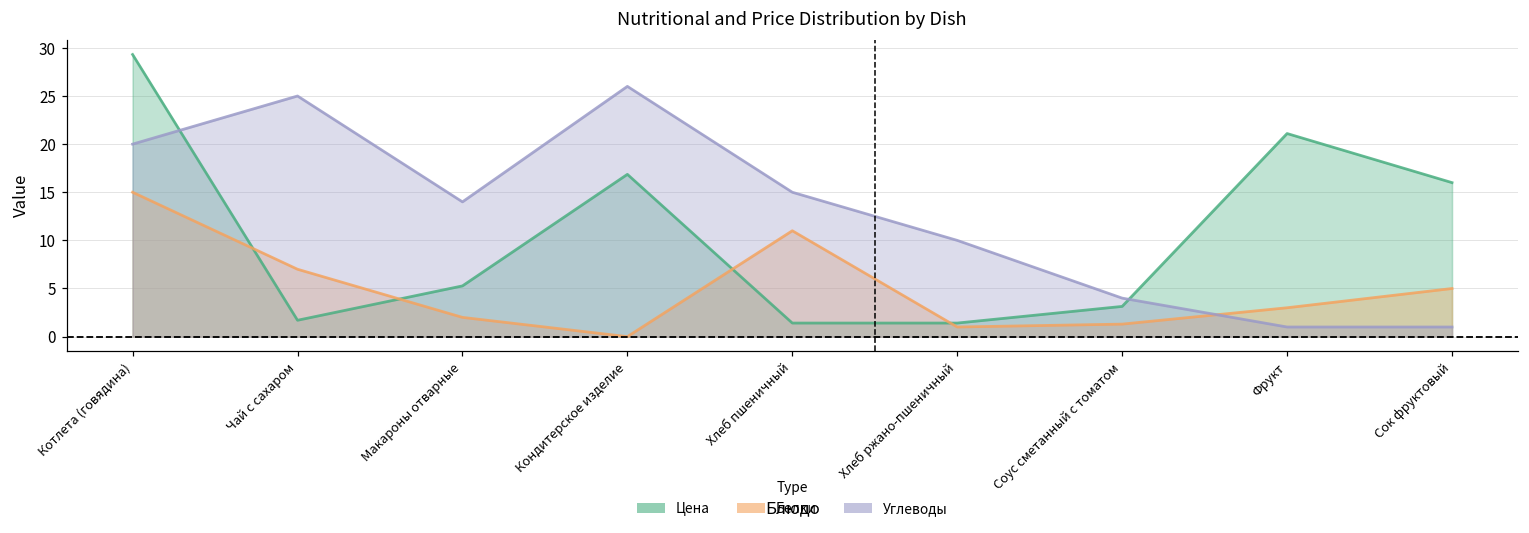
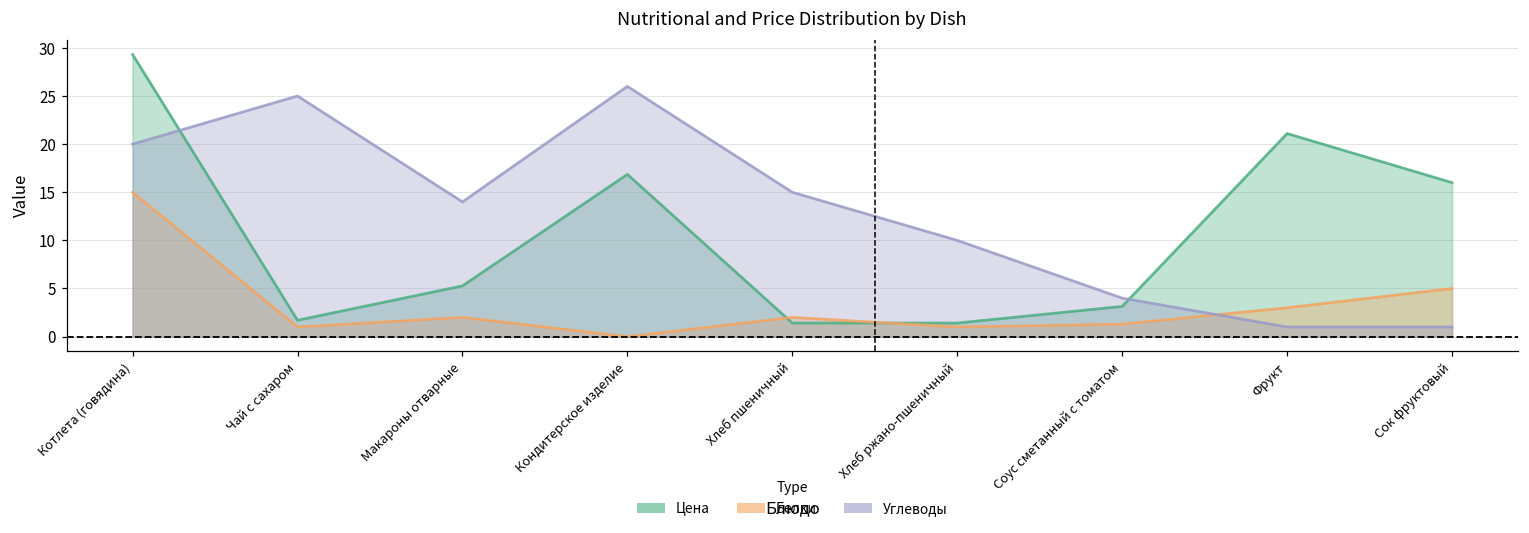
  {
    "Белки": {
      "Котлета (говядина)": 15,
-     "Чай с сахаром": 7,
+     "Чай с сахаром": 1,
      "Макароны отварные": 2,
      "Кондитерское изделие": 0,
-     "Хлеб пшеничный": 11,
+     "Хлеб пшеничный": 2,
      "Хлеб ржано-пшеничный": 1,
      "Соус сметанный с томатом": 1,
      "Фрукт": 3,
      "Сок фруктовый": 5
    }
  }
